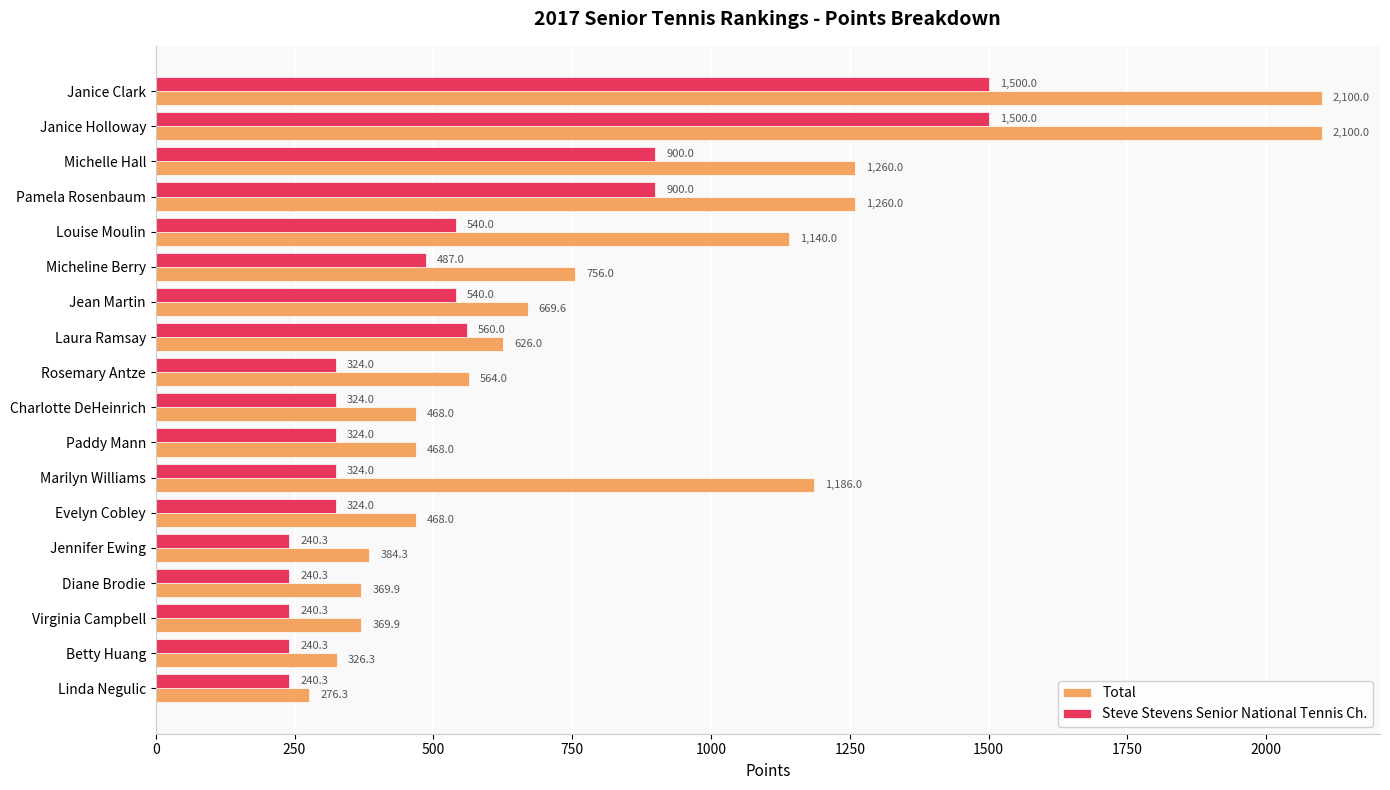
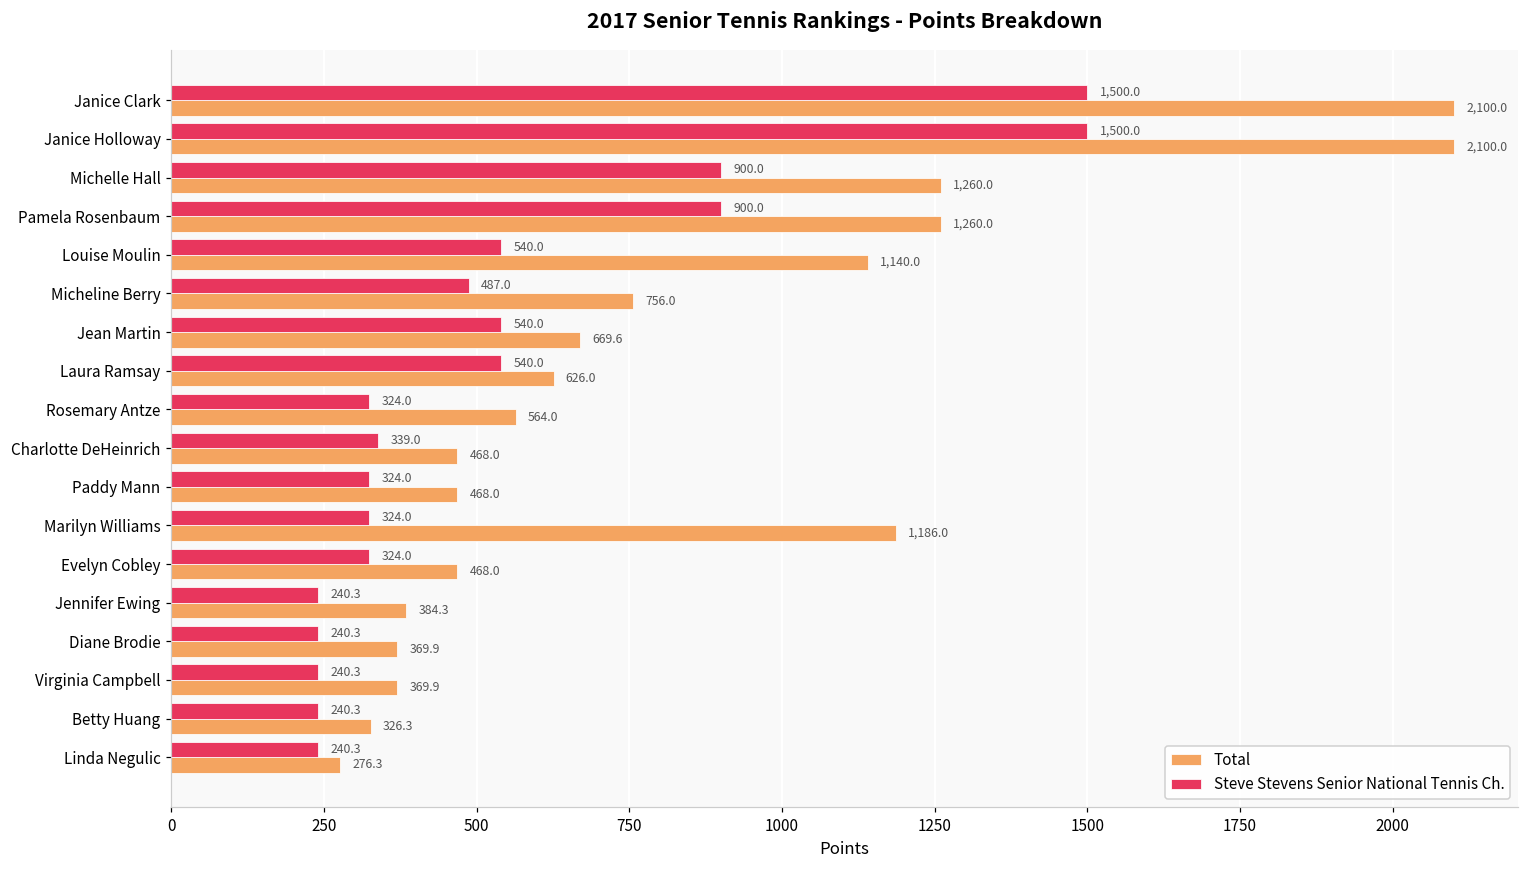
  {
    "Total": {
      "Janice Clark": "2,100.0",
      "Janice Holloway": "2,100.0",
      "Michelle Hall": "1,260.0",
      "Pamela Rosenbaum": "1,260.0",
      "Louise Moulin": "1,140.0",
      "Micheline Berry": "756.0",
      "Jean Martin": "669.6",
      "Laura Ramsay": "626.0",
      "Rosemary Antze": "564.0",
      "Charlotte DeHeinrich": "468.0",
      "Paddy Mann": "468.0",
      "Marilyn Williams": "1,186.0",
      "Evelyn Cobley": "468.0",
      "Jennifer Ewing": "384.3",
      "Diane Brodie": "369.9",
      "Virginia Campbell": "369.9",
      "Betty Huang": "326.3",
      "Linda Negulic": "276.3"
    },
    "Steve Stevens Senior National Tennis Ch.": {
      "Janice Clark": "1,500.0",
      "Janice Holloway": "1,500.0",
      "Michelle Hall": "900.0",
      "Pamela Rosenbaum": "900.0",
      "Louise Moulin": "540.0",
      "Micheline Berry": "487.0",
      "Jean Martin": "540.0",
-     "Laura Ramsay": "560.0",
+     "Laura Ramsay": "540.0",
      "Rosemary Antze": "324.0",
-     "Charlotte DeHeinrich": "324.0",
+     "Charlotte DeHeinrich": "339.0",
      "Paddy Mann": "324.0",
      "Marilyn Williams": "324.0",
      "Evelyn Cobley": "324.0",
      "Jennifer Ewing": "240.3",
      "Diane Brodie": "240.3",
      "Virginia Campbell": "240.3",
      "Betty Huang": "240.3",
      "Linda Negulic": "240.3"
    }
  }
